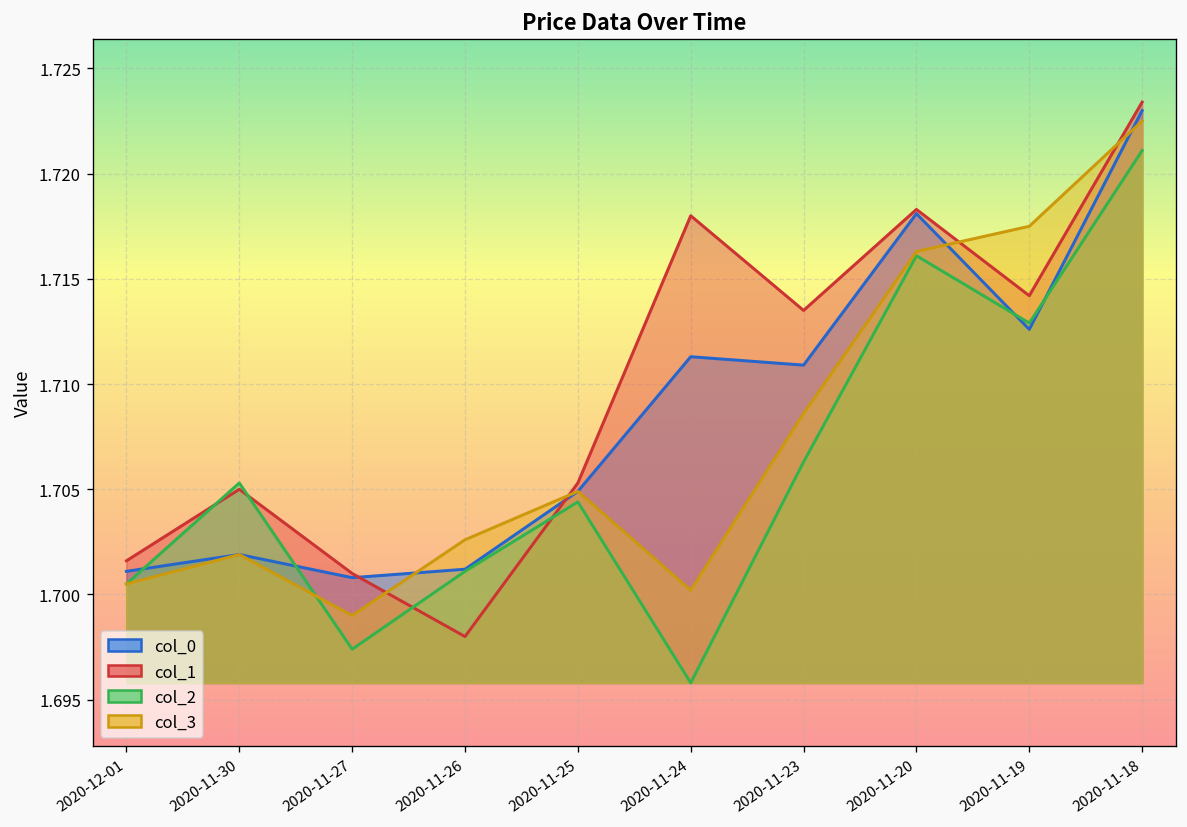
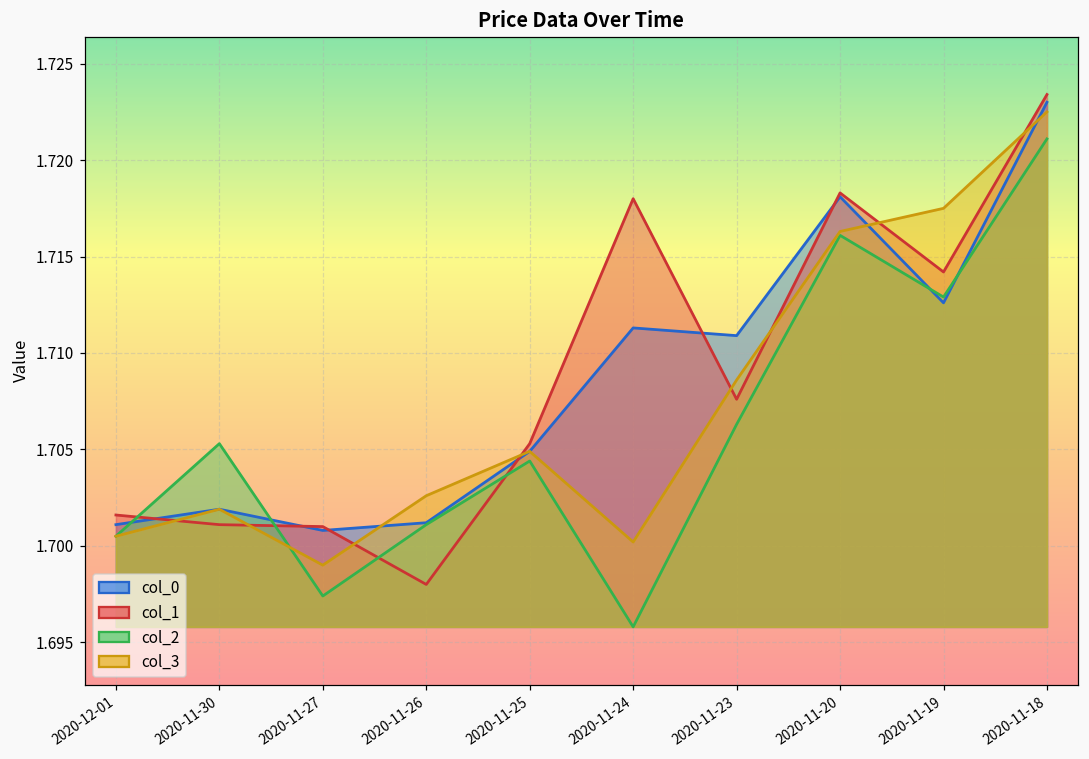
  {
    "col_0": {
      "2020-12-01": 1.7011,
      "2020-11-27": 1.7008,
      "2020-11-24": 1.7113,
      "2020-11-23": 1.7109,
      "2020-11-20": 1.7181,
      "2020-11-19": 1.7126,
      "2020-11-18": 1.7230
    },
    "col_1": {
      "2020-12-01": 1.7016,
-     "2020-11-30": 1.7050,
+     "2020-11-30": 1.7011,
      "2020-11-27": 1.7010,
      "2020-11-26": 1.6980,
      "2020-11-25": 1.7053,
      "2020-11-24": 1.7180,
-     "2020-11-23": 1.7135,
+     "2020-11-23": 1.7076,
      "2020-11-20": 1.7183,
      "2020-11-19": 1.7142,
      "2020-11-18": 1.7234
    },
    "col_2": {
      "2020-11-30": 1.7053,
      "2020-11-27": 1.6974,
      "2020-11-25": 1.7044,
      "2020-11-24": 1.6958,
      "2020-11-23": 1.7063,
      "2020-11-20": 1.7161,
      "2020-11-19": 1.7129,
      "2020-11-18": 1.7211
    },
    "col_3": {
      "2020-11-27": 1.6990,
      "2020-11-26": 1.7026,
      "2020-11-24": 1.7002,
      "2020-11-23": 1.7086,
      "2020-11-20": 1.7163,
      "2020-11-19": 1.7175,
      "2020-11-18": 1.7225
    }
  }
